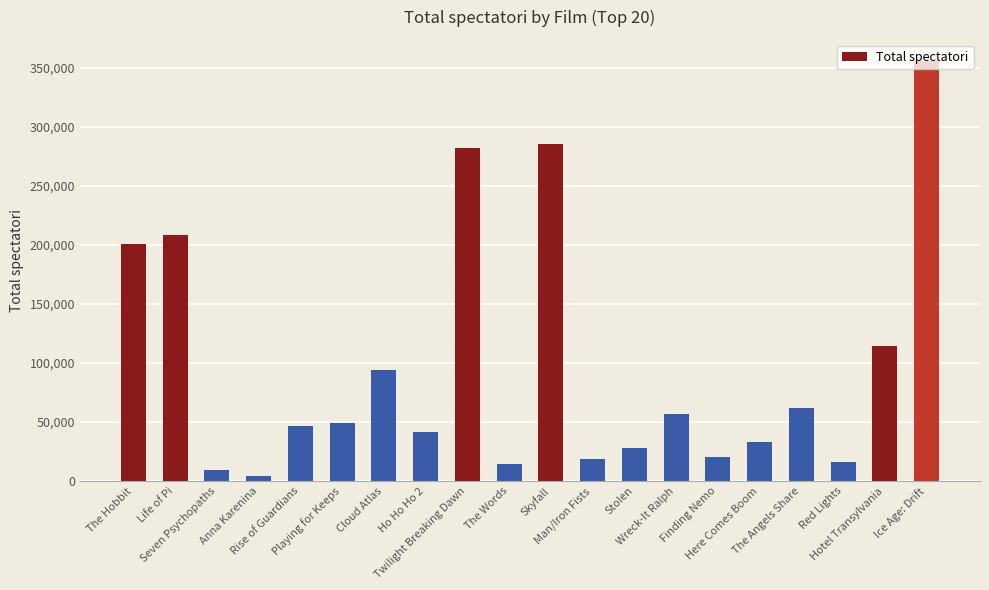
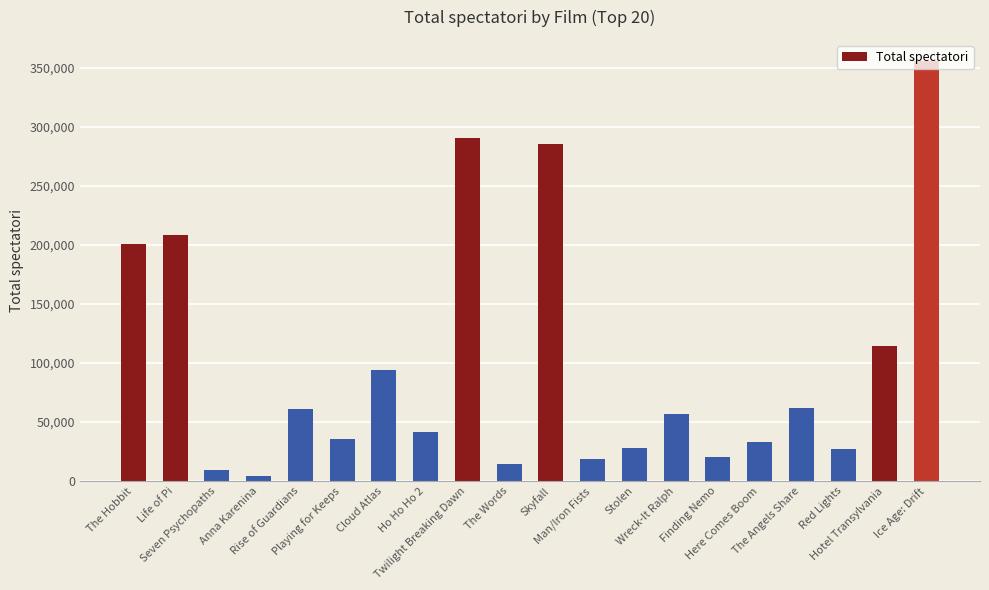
  {
    "The Hobbit": "201,000",
    "Life of Pi": "208,000",
    "Seven Psychopaths": "9,000",
    "Anna Karenina": "4,000",
-   "Rise of Guardians": "47,000",
-   "Playing for Keeps": "49,000",
+   "Rise of Guardians": "61,000",
+   "Playing for Keeps": "36,000",
    "Cloud Atlas": "94,000",
    "Ho Ho Ho 2": "42,000",
-   "Twilight Breaking Dawn": "282,000",
+   "Twilight Breaking Dawn": "290,000",
    "The Words": "14,000",
    "Skyfall": "285,000",
    "Man/Iron Fists": "19,000",
    "Stolen": "28,000",
    "Wreck-It Ralph": "57,000",
    "Finding Nemo": "21,000",
    "Here Comes Boom": "33,000",
    "The Angels Share": "62,000",
-   "Red Lights": "16,000",
+   "Red Lights": "27,000",
    "Hotel Transylvania": "114,000"
  }
